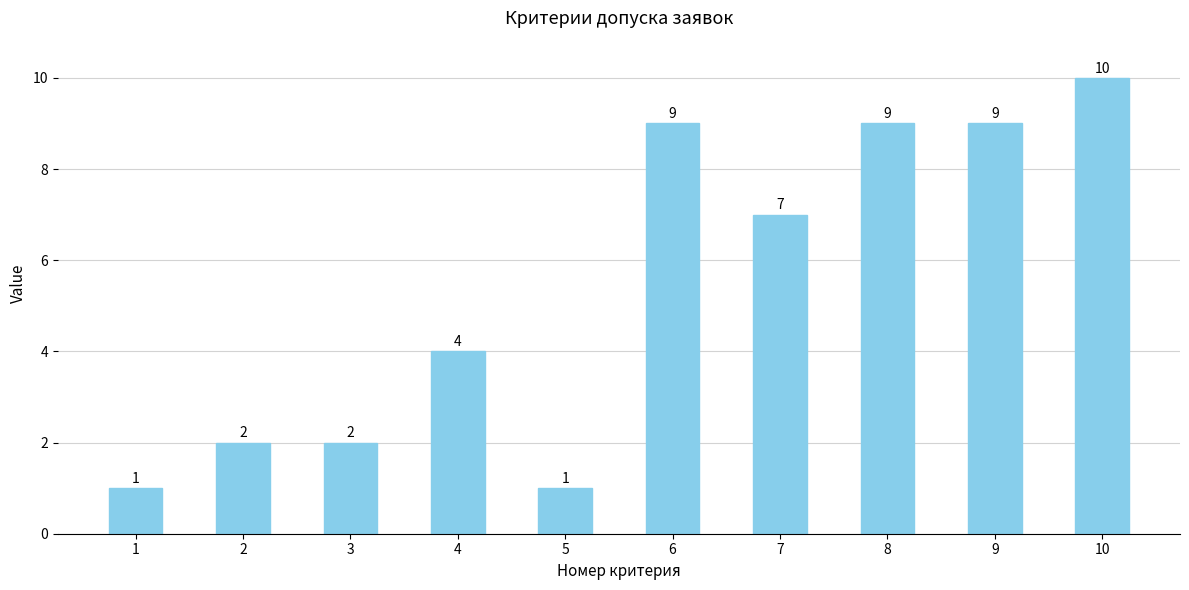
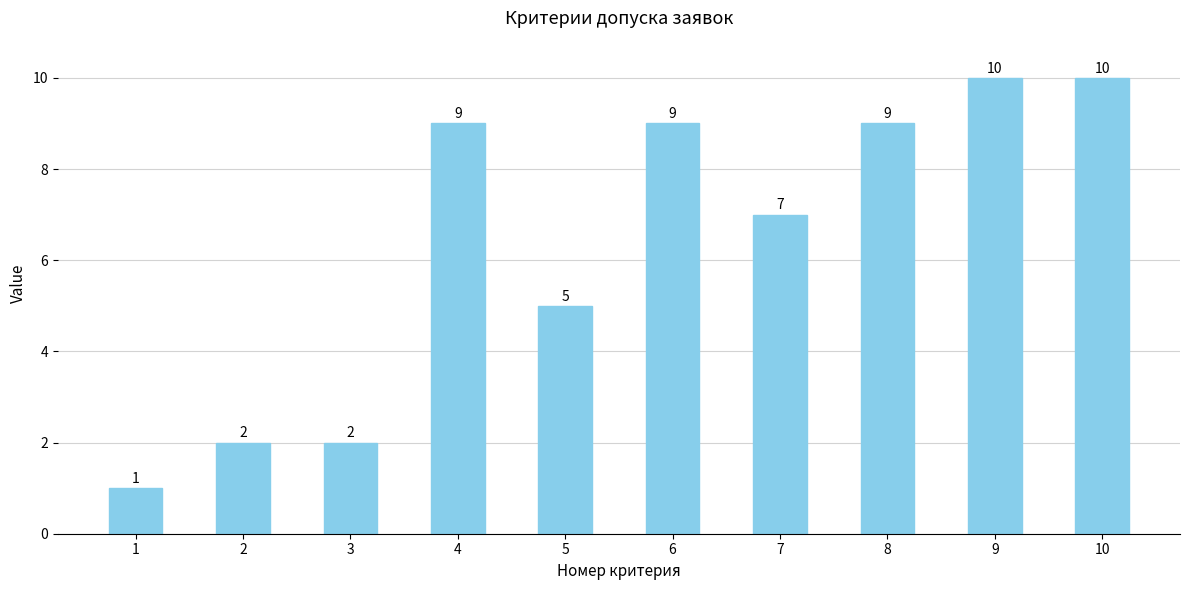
  {
    "1": 1,
    "2": 2,
    "3": 2,
-   "4": 4,
-   "5": 1,
+   "4": 9,
+   "5": 5,
    "6": 9,
    "7": 7,
    "8": 9,
-   "9": 9,
+   "9": 10,
    "10": 10
  }
